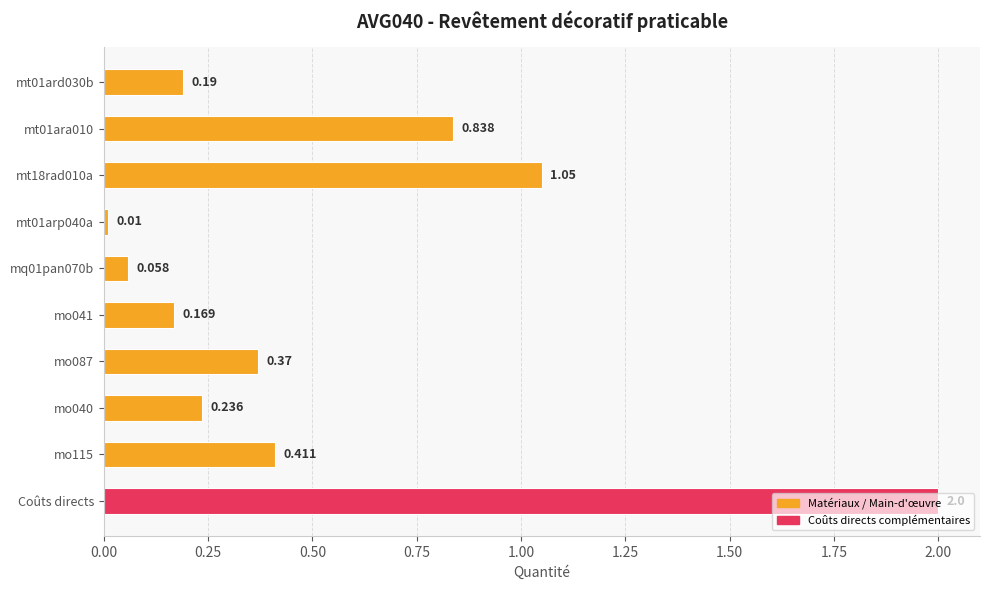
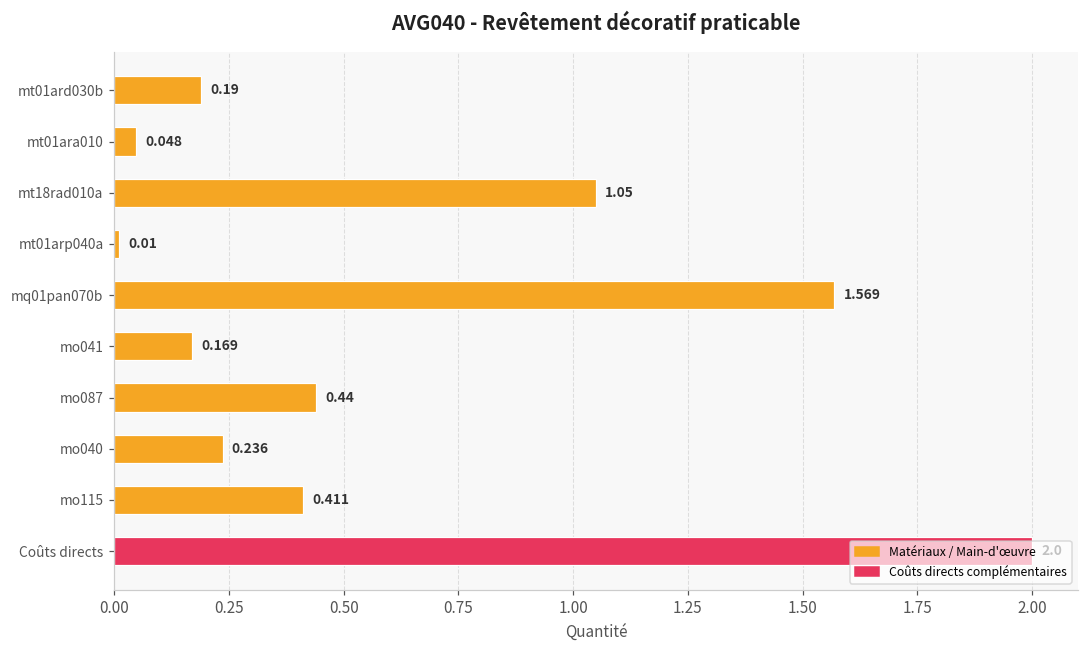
  {
    "mt01ard030b": 0.19,
-   "mt01ara010": 0.838,
+   "mt01ara010": 0.048,
    "mt18rad010a": 1.05,
    "mt01arp040a": 0.01,
-   "mq01pan070b": 0.058,
+   "mq01pan070b": 1.569,
    "mo041": 0.169,
-   "mo087": 0.37,
+   "mo087": 0.44,
    "mo040": 0.236,
    "mo115": 0.411
  }
